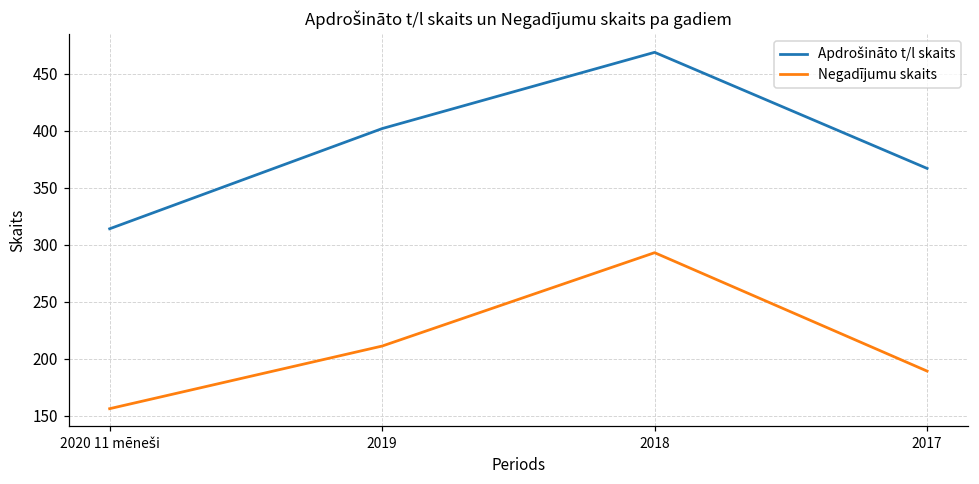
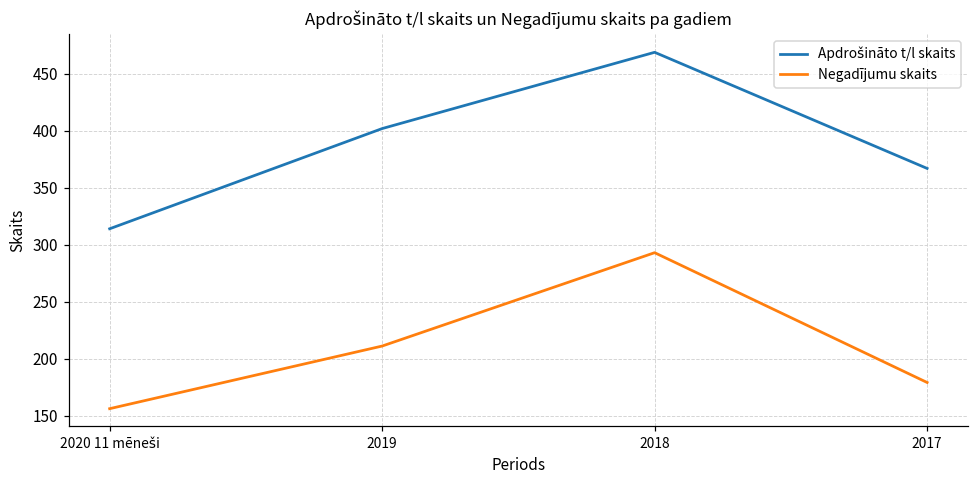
  {
    "Apdrošināto t/l skaits": {
      "2020 11 mēneši": 314,
      "2019": 402,
      "2018": 469,
      "2017": 367
    },
    "Negadījumu skaits": {
      "2020 11 mēneši": 156,
      "2019": 211,
      "2018": 293,
-     "2017": 189
+     "2017": 179
    }
  }
